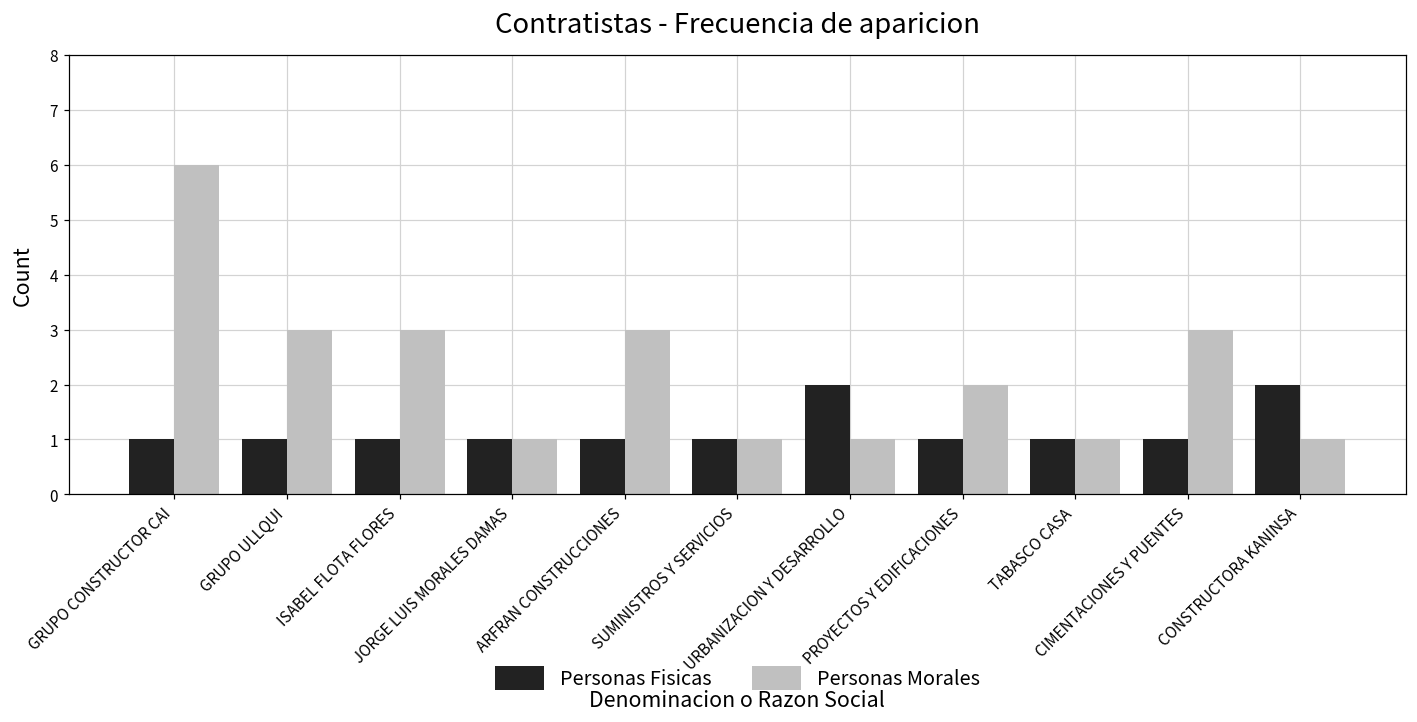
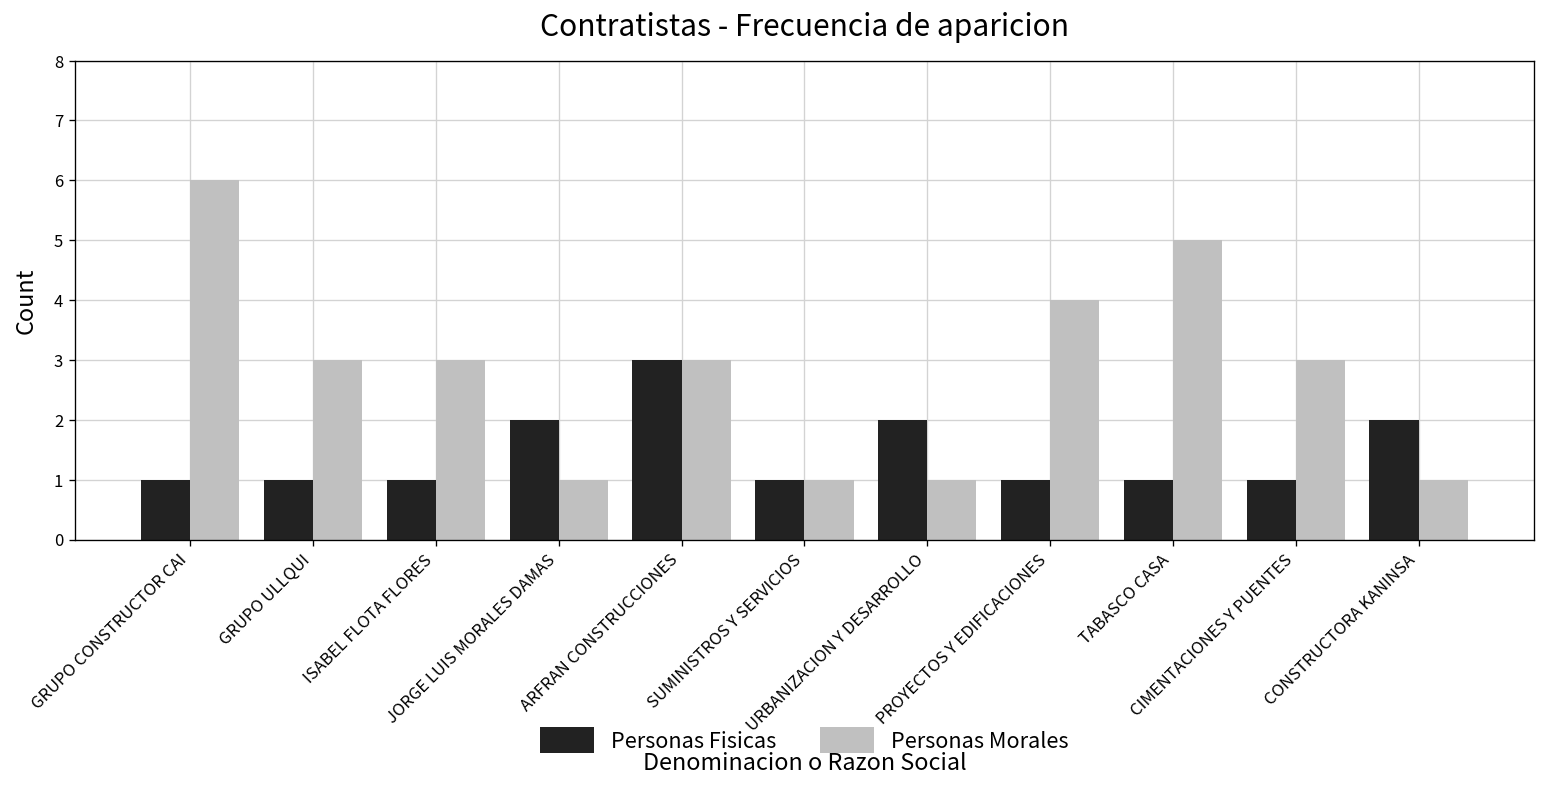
  {
    "Personas Fisicas": {
      "GRUPO CONSTRUCTOR CAI": 1,
      "GRUPO ULLQUI": 1,
      "ISABEL FLOTA FLORES": 1,
-     "JORGE LUIS MORALES DAMAS": 1,
-     "ARFRAN CONSTRUCCIONES": 1,
+     "JORGE LUIS MORALES DAMAS": 2,
+     "ARFRAN CONSTRUCCIONES": 3,
      "SUMINISTROS Y SERVICIOS": 1,
      "URBANIZACION Y DESARROLLO": 2,
      "PROYECTOS Y EDIFICACIONES": 1,
      "TABASCO CASA": 1,
      "CIMENTACIONES Y PUENTES": 1,
      "CONSTRUCTORA KANINSA": 2
    },
    "Personas Morales": {
      "GRUPO CONSTRUCTOR CAI": 6,
      "GRUPO ULLQUI": 3,
      "ISABEL FLOTA FLORES": 3,
      "JORGE LUIS MORALES DAMAS": 1,
      "ARFRAN CONSTRUCCIONES": 3,
      "SUMINISTROS Y SERVICIOS": 1,
      "URBANIZACION Y DESARROLLO": 1,
-     "PROYECTOS Y EDIFICACIONES": 2,
-     "TABASCO CASA": 1,
+     "PROYECTOS Y EDIFICACIONES": 4,
+     "TABASCO CASA": 5,
      "CIMENTACIONES Y PUENTES": 3,
      "CONSTRUCTORA KANINSA": 1
    }
  }
